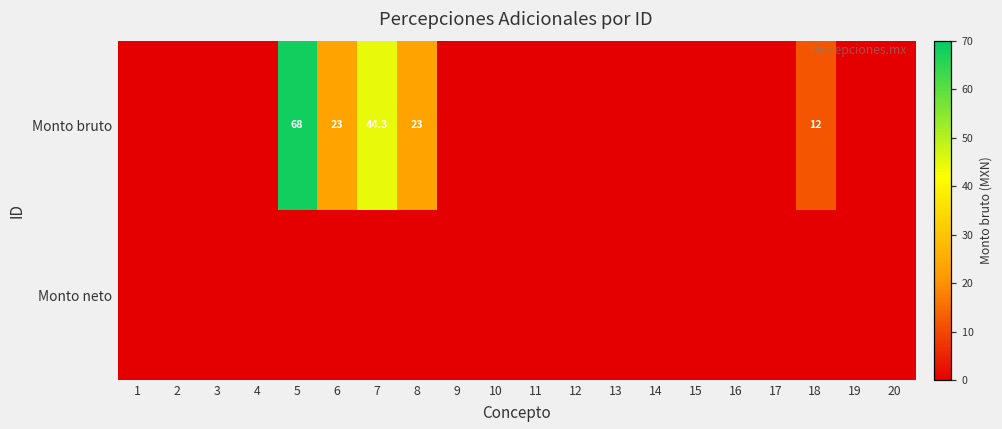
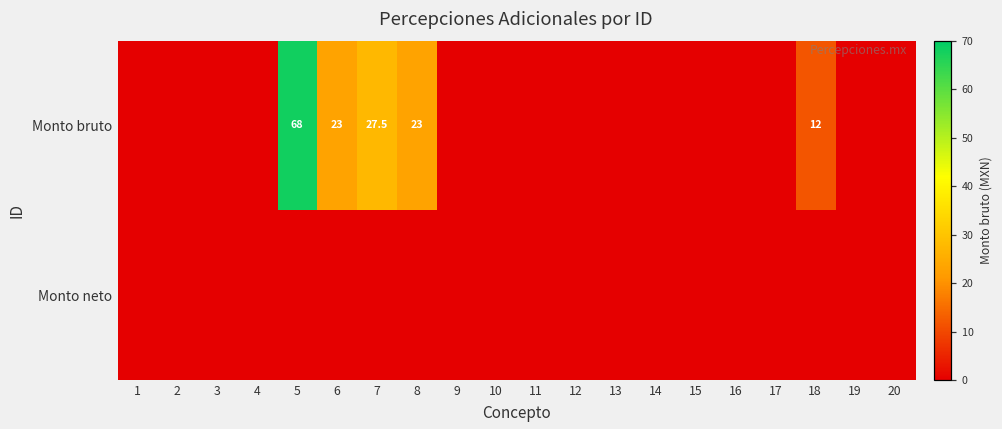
  {
    "Monto bruto": {
      "5": 68,
      "6": 23,
-     "7": 44.3,
+     "7": 27.5,
      "8": 23,
      "18": 12
    }
  }
